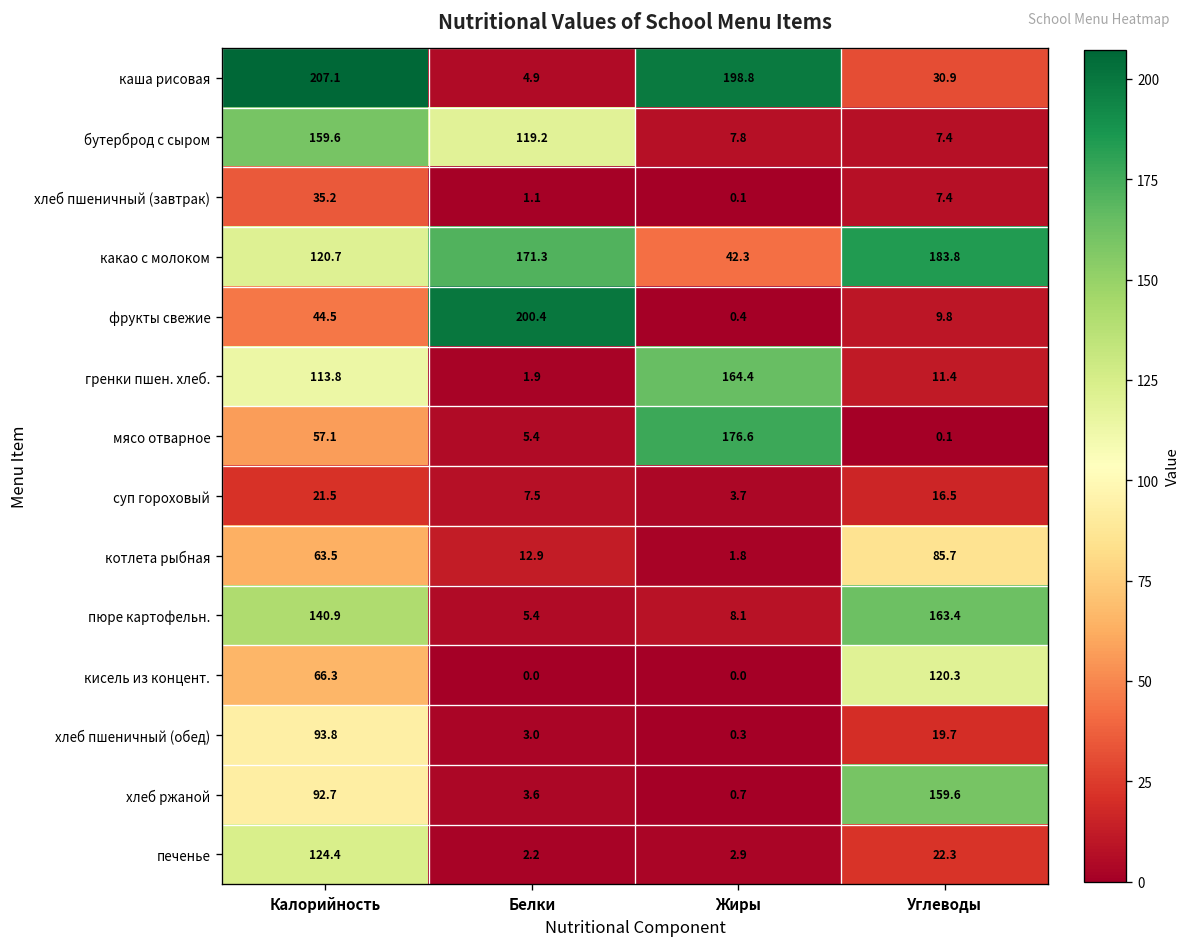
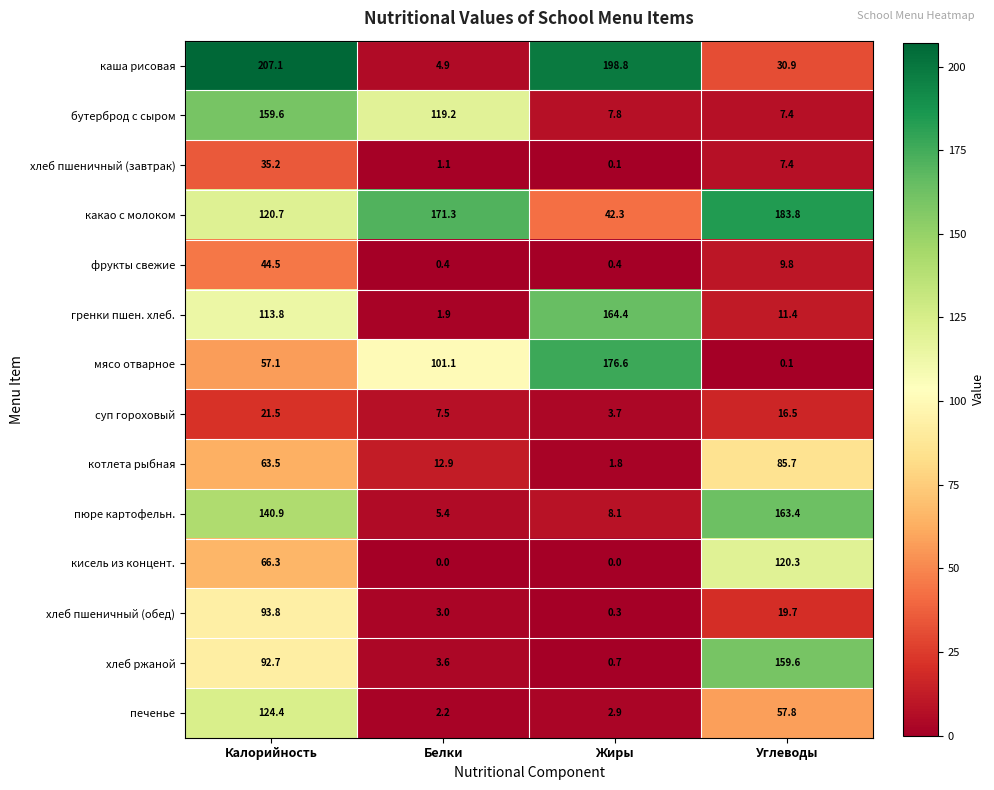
  {
    "каша рисовая": {
      "Калорийность": 207.1,
      "Белки": 4.9,
      "Жиры": 198.8,
      "Углеводы": 30.9
    },
    "бутерброд с сыром": {
      "Калорийность": 159.6,
      "Белки": 119.2,
      "Жиры": 7.8,
      "Углеводы": 7.4
    },
    "хлеб пшеничный (завтрак)": {
      "Калорийность": 35.2,
      "Белки": 1.1,
      "Жиры": 0.1,
      "Углеводы": 7.4
    },
    "какао с молоком": {
      "Калорийность": 120.7,
      "Белки": 171.3,
      "Жиры": 42.3,
      "Углеводы": 183.8
    },
    "фрукты свежие": {
      "Калорийность": 44.5,
-     "Белки": 200.4,
+     "Белки": 0.4,
      "Жиры": 0.4,
      "Углеводы": 9.8
    },
    "гренки пшен. хлеб.": {
      "Калорийность": 113.8,
      "Белки": 1.9,
      "Жиры": 164.4,
      "Углеводы": 11.4
    },
    "мясо отварное": {
      "Калорийность": 57.1,
-     "Белки": 5.4,
+     "Белки": 101.1,
      "Жиры": 176.6,
      "Углеводы": 0.1
    },
    "суп гороховый": {
      "Калорийность": 21.5,
      "Белки": 7.5,
      "Жиры": 3.7,
      "Углеводы": 16.5
    },
    "котлета рыбная": {
      "Калорийность": 63.5,
      "Белки": 12.9,
      "Жиры": 1.8,
      "Углеводы": 85.7
    },
    "пюре картофельн.": {
      "Калорийность": 140.9,
      "Белки": 5.4,
      "Жиры": 8.1,
      "Углеводы": 163.4
    },
    "кисель из концент.": {
      "Калорийность": 66.3,
      "Белки": 0.0,
      "Жиры": 0.0,
      "Углеводы": 120.3
    },
    "хлеб пшеничный (обед)": {
      "Калорийность": 93.8,
      "Белки": 3.0,
      "Жиры": 0.3,
      "Углеводы": 19.7
    },
    "хлеб ржаной": {
      "Калорийность": 92.7,
      "Белки": 3.6,
      "Жиры": 0.7,
      "Углеводы": 159.6
    },
    "печенье": {
      "Калорийность": 124.4,
      "Белки": 2.2,
      "Жиры": 2.9,
-     "Углеводы": 22.3
+     "Углеводы": 57.8
    }
  }
